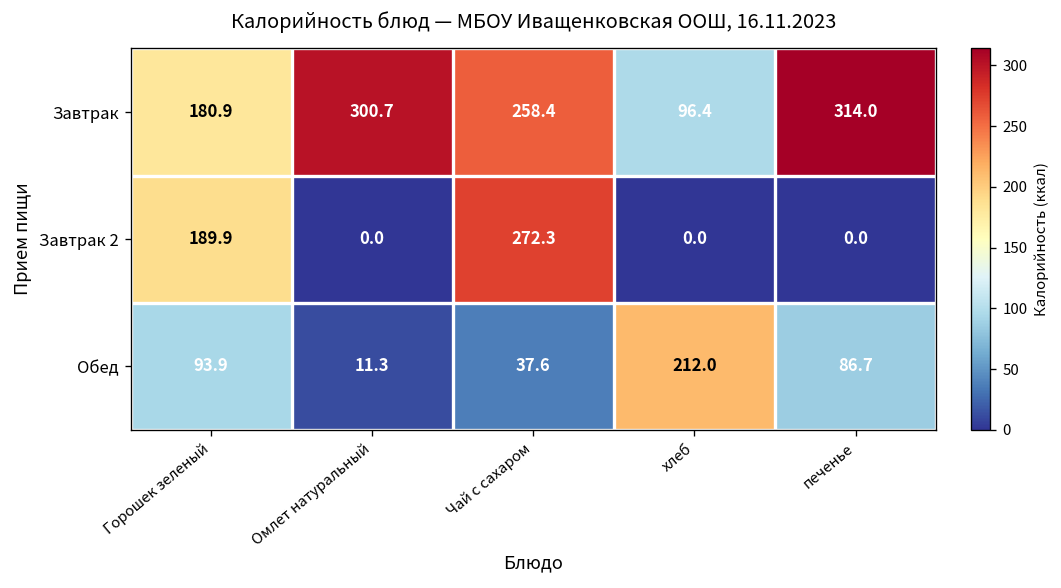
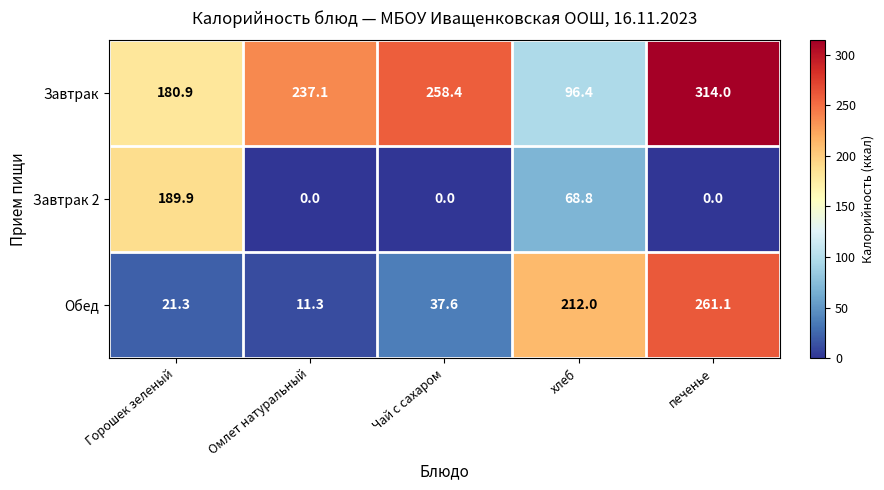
  {
    "Завтрак": {
      "Горошек зеленый": 180.9,
-     "Омлет натуральный": 300.7,
+     "Омлет натуральный": 237.1,
      "Чай с сахаром": 258.4,
      "хлеб": 96.4,
      "печенье": 314.0
    },
    "Завтрак 2": {
      "Горошек зеленый": 189.9,
      "Омлет натуральный": 0.0,
-     "Чай с сахаром": 272.3,
-     "хлеб": 0.0,
+     "Чай с сахаром": 0.0,
+     "хлеб": 68.8,
      "печенье": 0.0
    },
    "Обед": {
-     "Горошек зеленый": 93.9,
+     "Горошек зеленый": 21.3,
      "Омлет натуральный": 11.3,
      "Чай с сахаром": 37.6,
      "хлеб": 212.0,
-     "печенье": 86.7
+     "печенье": 261.1
    }
  }
